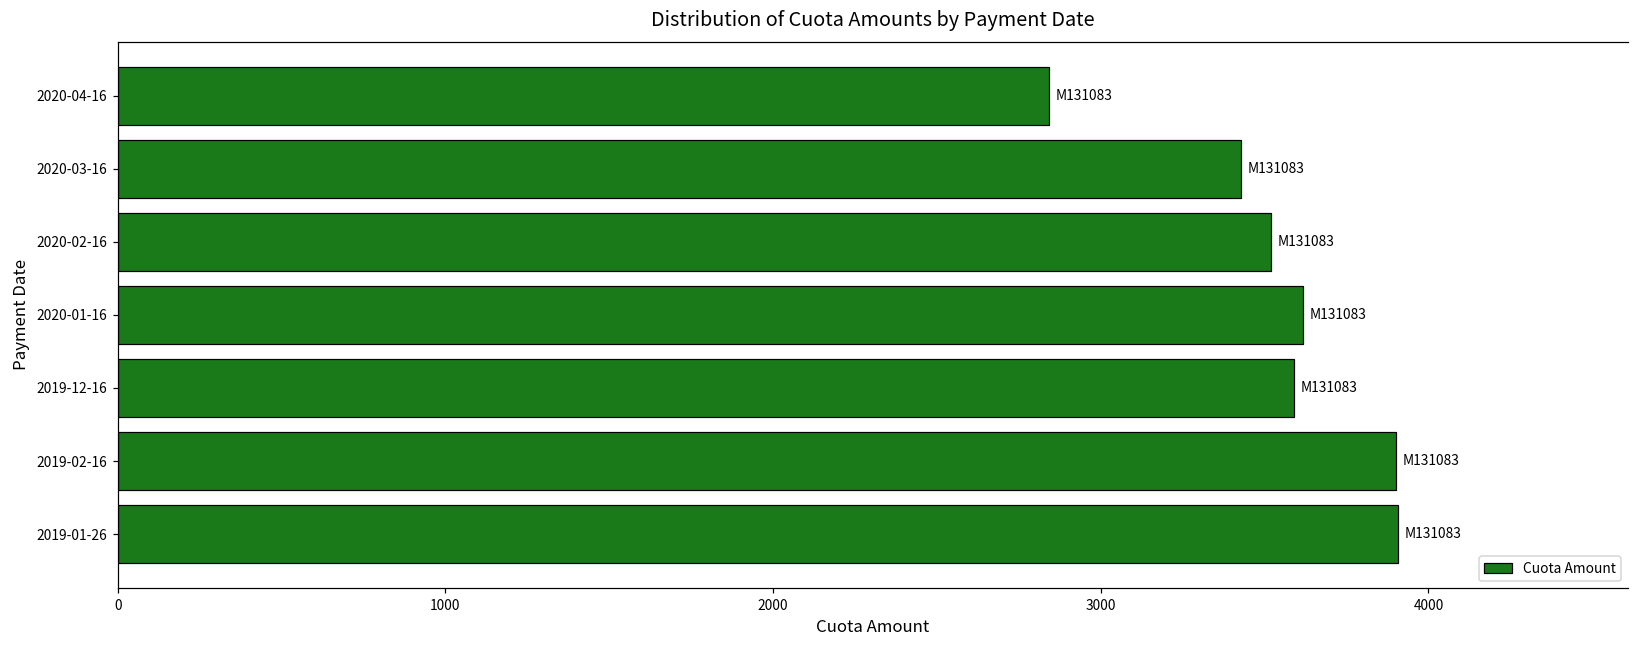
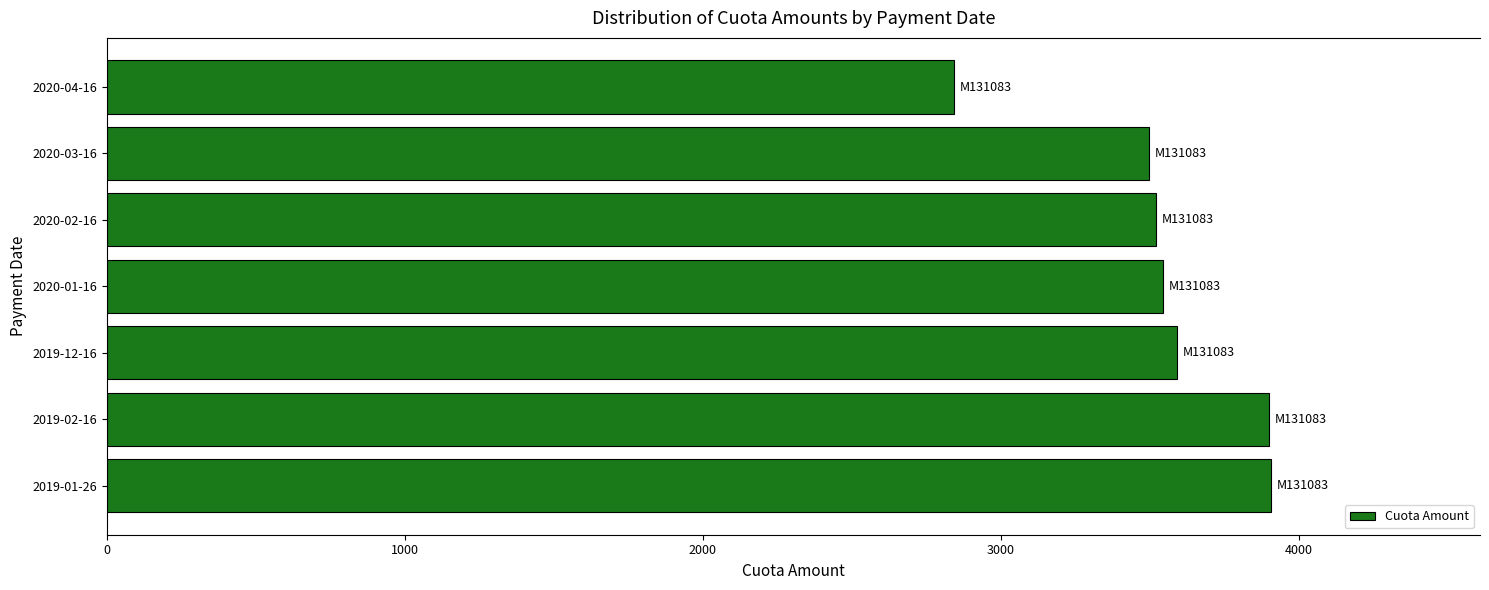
  {
    "2020-04-16": 2840,
-   "2020-03-16": 3430,
+   "2020-03-16": 3500,
    "2020-02-16": 3520,
-   "2020-01-16": 3620,
+   "2020-01-16": 3540,
    "2019-12-16": 3590,
    "2019-02-16": 3900,
    "2019-01-26": 3910
  }
